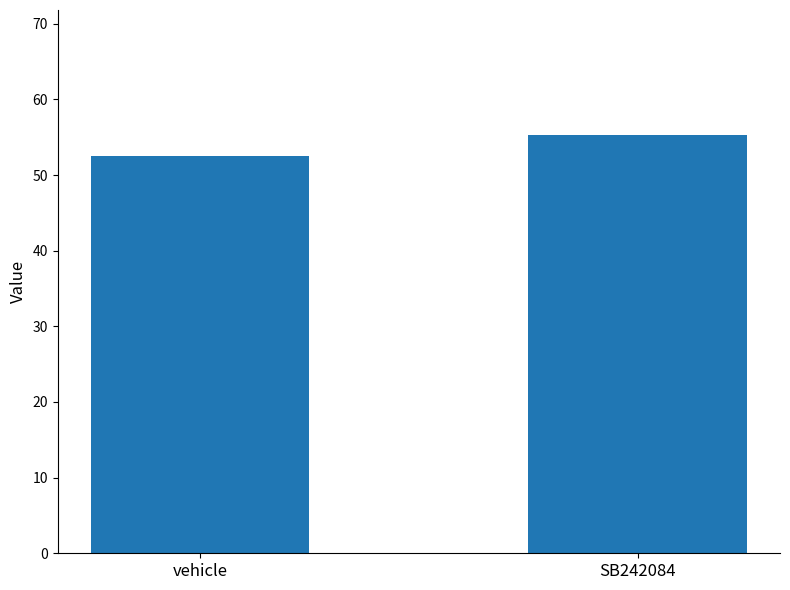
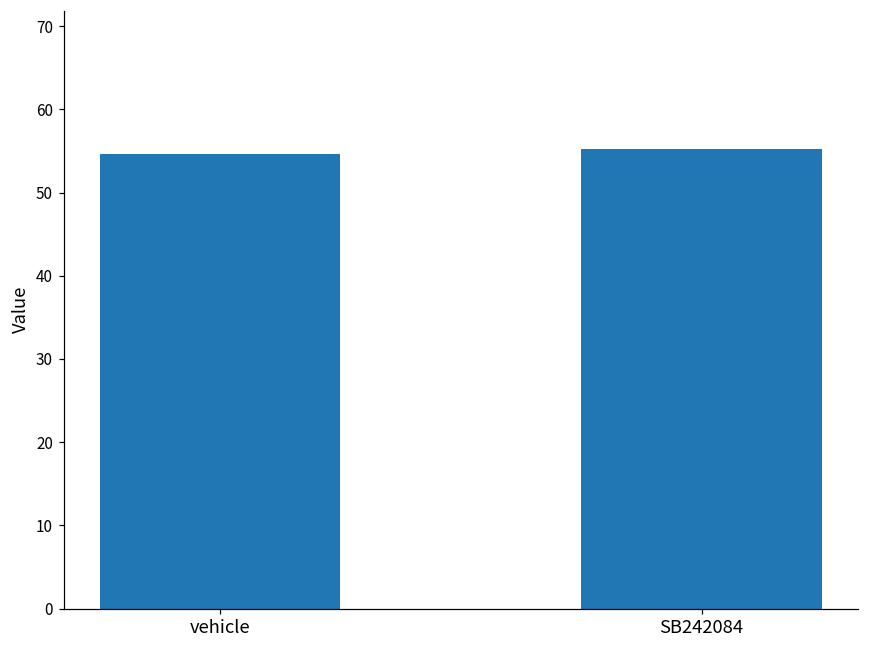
  {
-   "vehicle": 53,
+   "vehicle": 55,
    "SB242084": 55
  }
